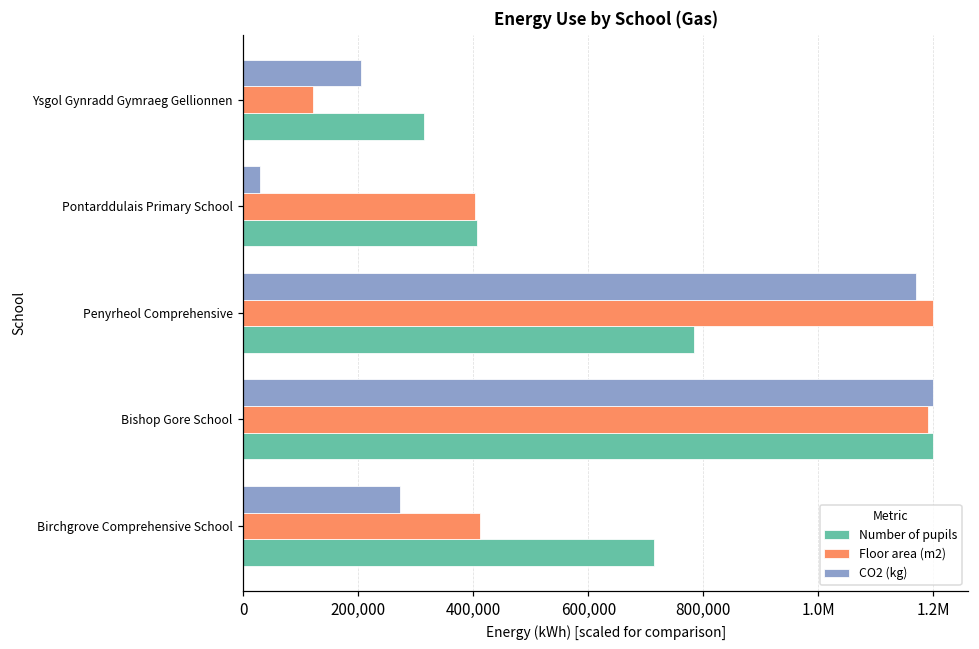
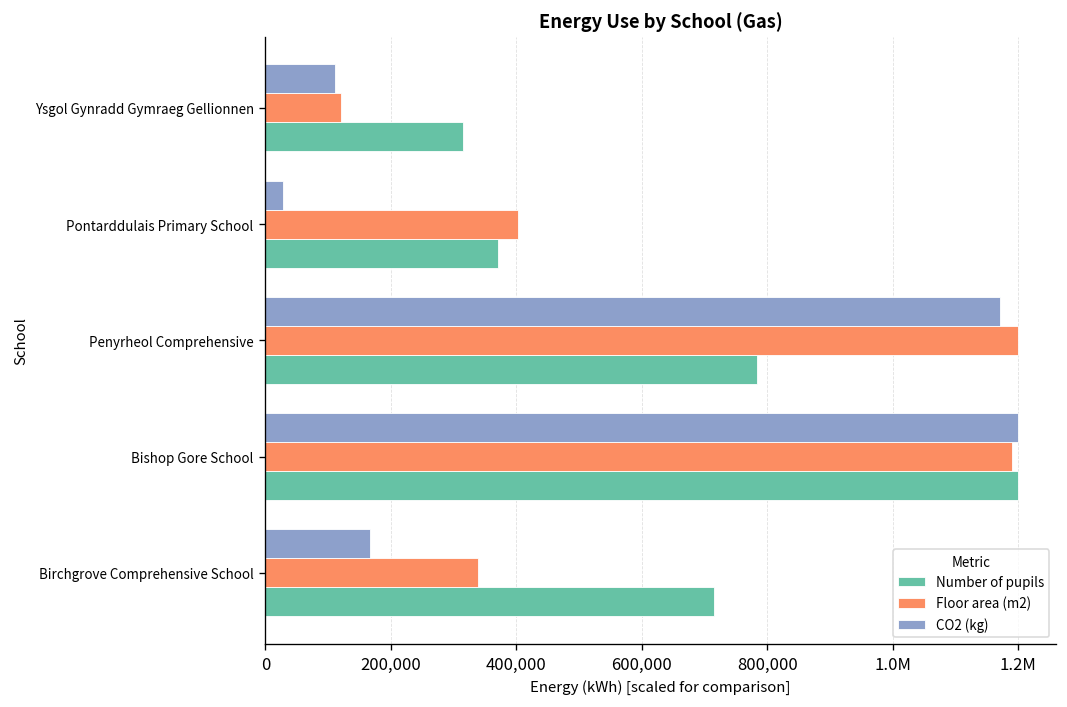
  {
    "Number of pupils": {
      "Ysgol Gynradd Gymraeg Gellionnen": "310,000",
-     "Pontarddulais Primary School": "410,000",
+     "Pontarddulais Primary School": "370,000",
      "Penyrheol Comprehensive": "780,000",
      "Bishop Gore School": "1,200,000",
      "Birchgrove Comprehensive School": "710,000"
    },
    "Floor area (m2)": {
      "Ysgol Gynradd Gymraeg Gellionnen": "120,000",
      "Pontarddulais Primary School": "400,000",
      "Penyrheol Comprehensive": "1,200,000",
      "Bishop Gore School": "1,190,000",
-     "Birchgrove Comprehensive School": "410,000"
+     "Birchgrove Comprehensive School": "340,000"
    },
    "CO2 (kg)": {
-     "Ysgol Gynradd Gymraeg Gellionnen": "200,000",
+     "Ysgol Gynradd Gymraeg Gellionnen": "110,000",
      "Pontarddulais Primary School": "30,000",
      "Penyrheol Comprehensive": "1,170,000",
      "Bishop Gore School": "1,200,000",
-     "Birchgrove Comprehensive School": "270,000"
+     "Birchgrove Comprehensive School": "170,000"
    }
  }
